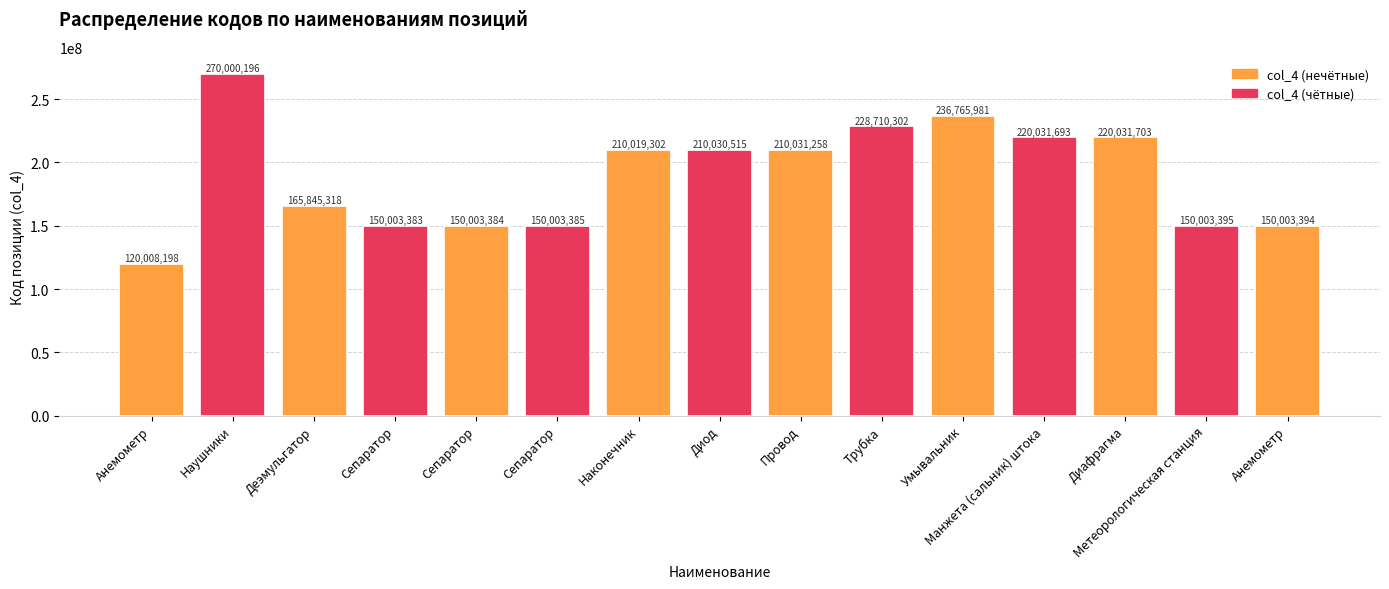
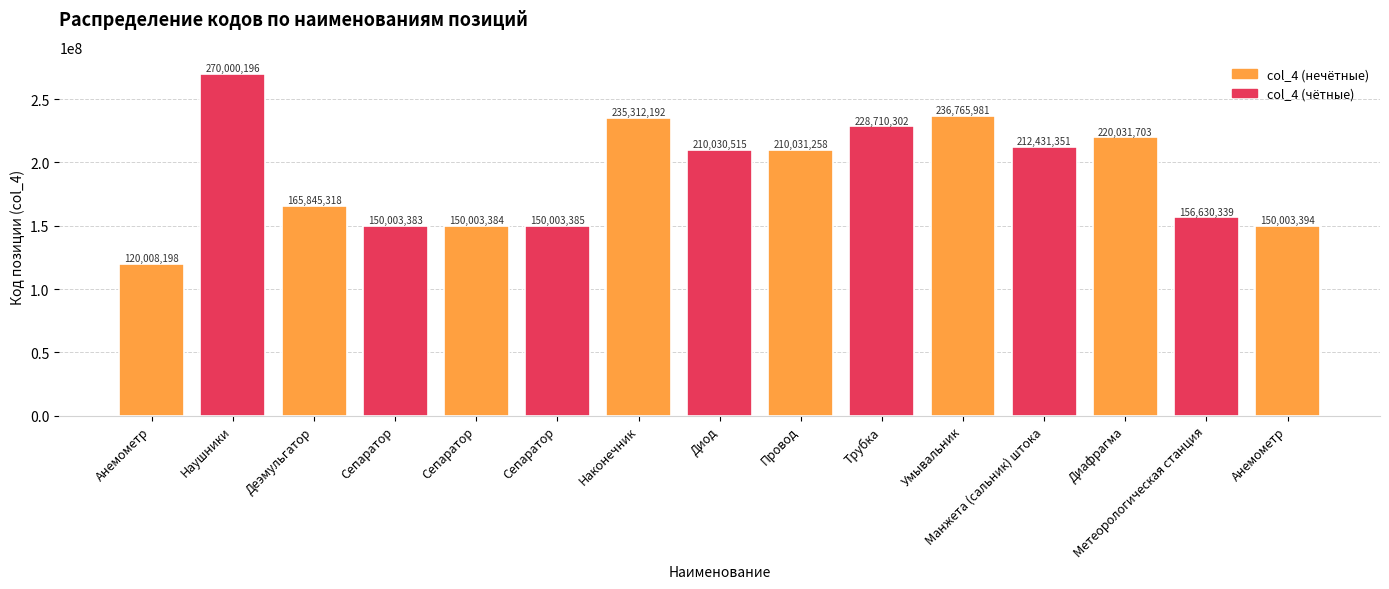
  {
    "Наушники": "270,000,196",
    "Деэмульгатор": "165,845,318",
-   "Наконечник": "210,019,302",
+   "Наконечник": "235,312,192",
    "Диод": "210,030,515",
    "Провод": "210,031,258",
    "Трубка": "228,710,302",
    "Умывальник": "236,765,981",
-   "Манжета (сальник) штока": "220,031,693",
+   "Манжета (сальник) штока": "212,431,351",
    "Диафрагма": "220,031,703",
-   "Метеорологическая станция": "150,003,395"
+   "Метеорологическая станция": "156,630,339"
  }
